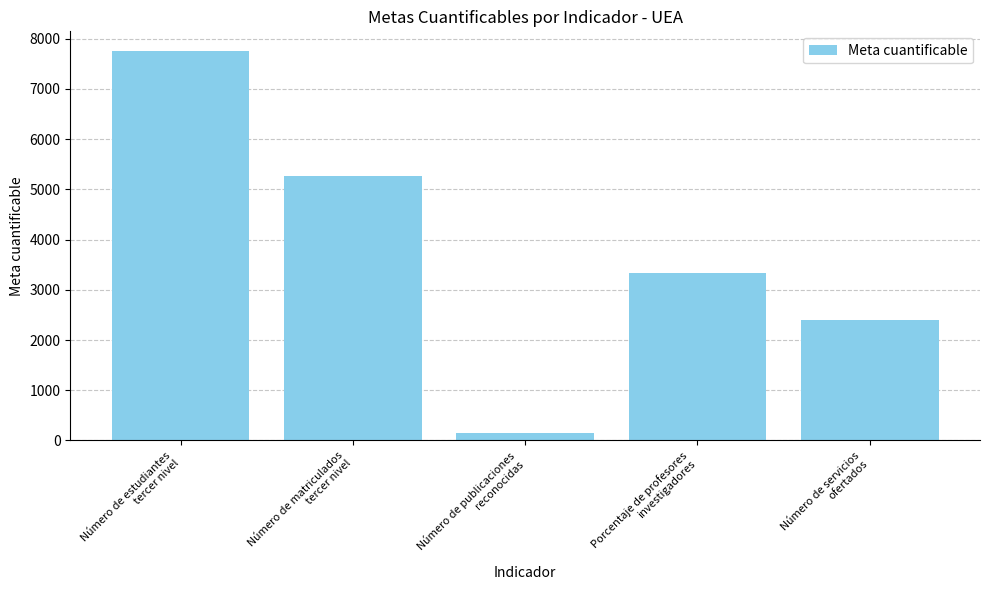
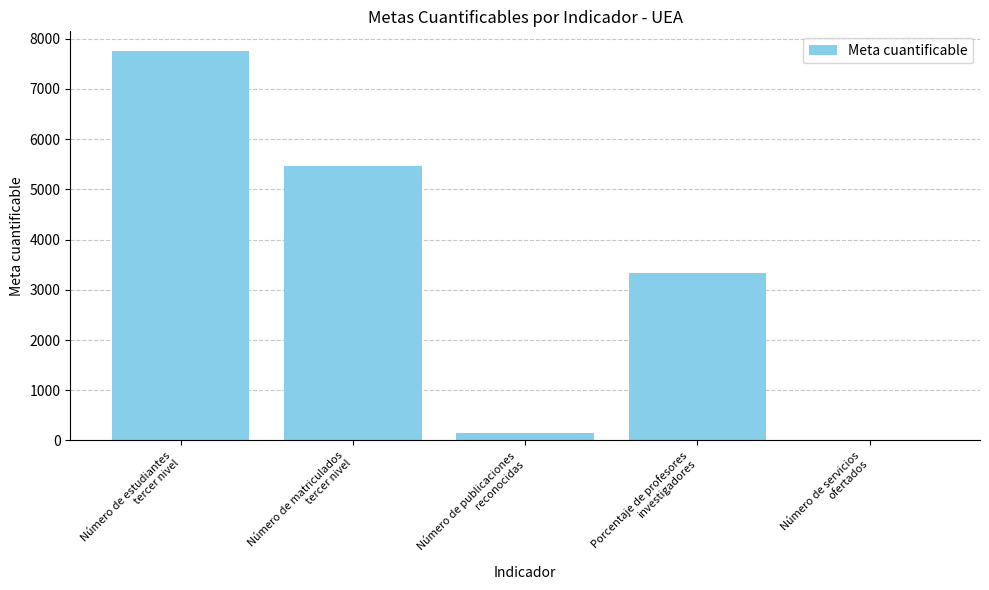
  {
    "Número de estudiantes tercer nivel": 7800,
-   "Número de matriculados tercer nivel": 5300,
+   "Número de matriculados tercer nivel": 5500,
    "Número de publicaciones reconocidas": 200,
    "Porcentaje de profesores investigadores": 3300,
-   "Número de servicios ofertados": 2400
+   "Número de servicios ofertados": 0
  }
